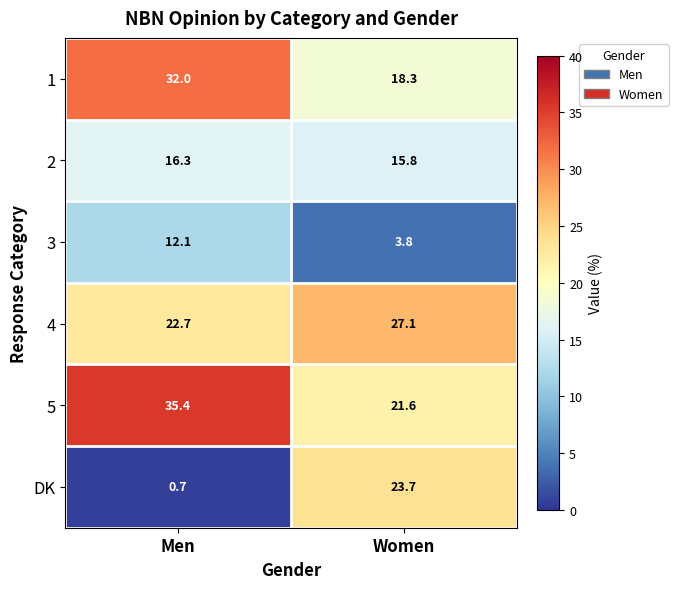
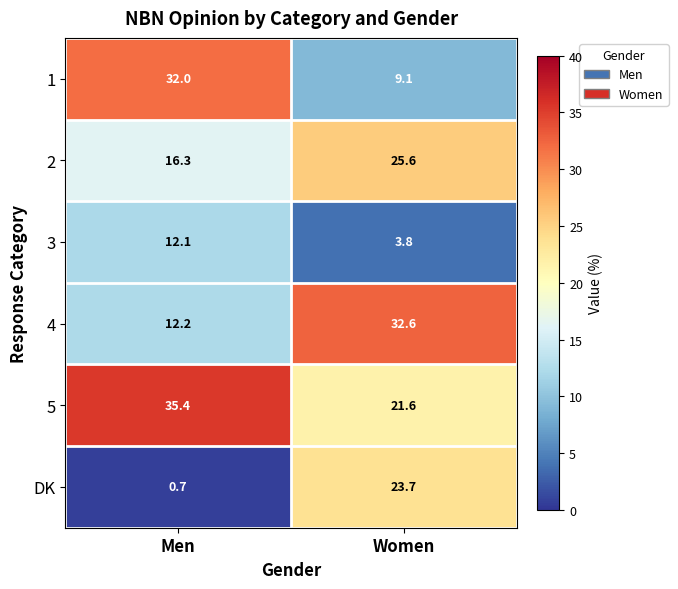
  {
    "1": {
      "Men": 32.0,
-     "Women": 18.3
+     "Women": 9.1
    },
    "2": {
      "Men": 16.3,
-     "Women": 15.8
+     "Women": 25.6
    },
    "3": {
      "Men": 12.1,
      "Women": 3.8
    },
    "4": {
-     "Men": 22.7,
-     "Women": 27.1
+     "Men": 12.2,
+     "Women": 32.6
    },
    "5": {
      "Men": 35.4,
      "Women": 21.6
    },
    "DK": {
      "Men": 0.7,
      "Women": 23.7
    }
  }
